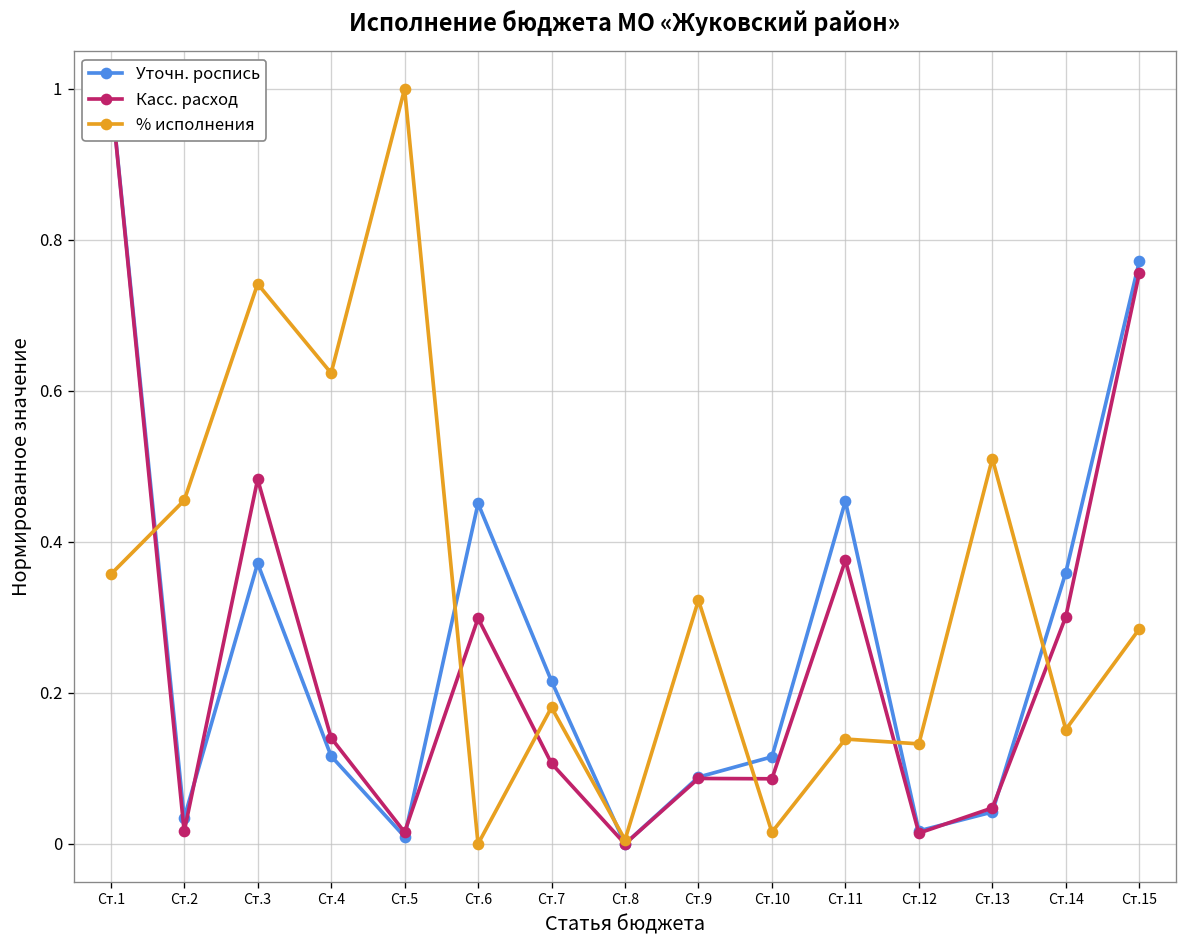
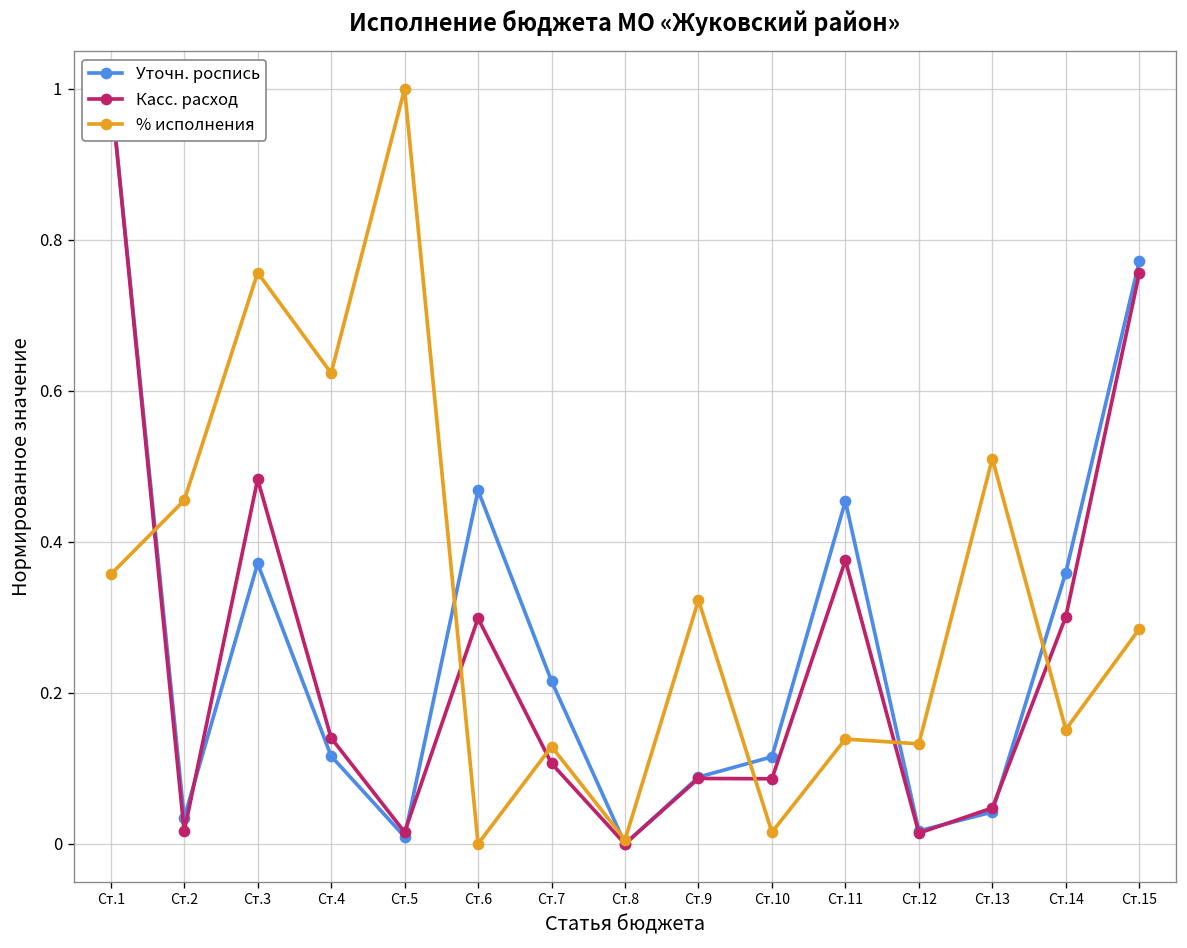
  {
    "Уточн. роспись": {
      "Ст.2": 0.03,
      "Ст.3": 0.37,
      "Ст.4": 0.12,
      "Ст.5": 0.01,
-     "Ст.6": 0.45,
+     "Ст.6": 0.47,
      "Ст.7": 0.22,
      "Ст.10": 0.12,
      "Ст.11": 0.45,
      "Ст.13": 0.04,
      "Ст.14": 0.36,
      "Ст.15": 0.77
    },
    "Касс. расход": {
      "Ст.2": 0.02,
      "Ст.3": 0.48,
      "Ст.4": 0.14,
      "Ст.5": 0.02,
      "Ст.6": 0.30,
      "Ст.7": 0.11,
      "Ст.10": 0.09,
      "Ст.11": 0.38,
      "Ст.13": 0.05,
      "Ст.14": 0.30,
      "Ст.15": 0.76
    },
    "% исполнения": {
      "Ст.1": 0.36,
      "Ст.2": 0.45,
-     "Ст.3": 0.74,
+     "Ст.3": 0.76,
      "Ст.4": 0.62,
      "Ст.5": 1.00,
      "Ст.6": 0.00,
-     "Ст.7": 0.18,
+     "Ст.7": 0.13,
      "Ст.8": 0.01,
      "Ст.9": 0.32,
      "Ст.10": 0.02,
      "Ст.11": 0.14,
      "Ст.12": 0.13,
      "Ст.13": 0.51,
      "Ст.14": 0.15,
      "Ст.15": 0.28
    }
  }
